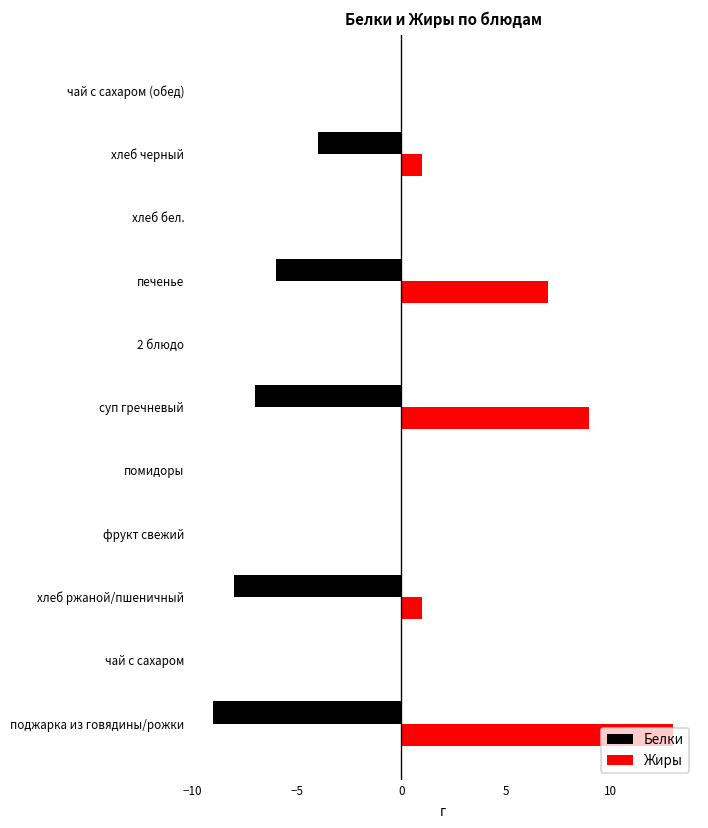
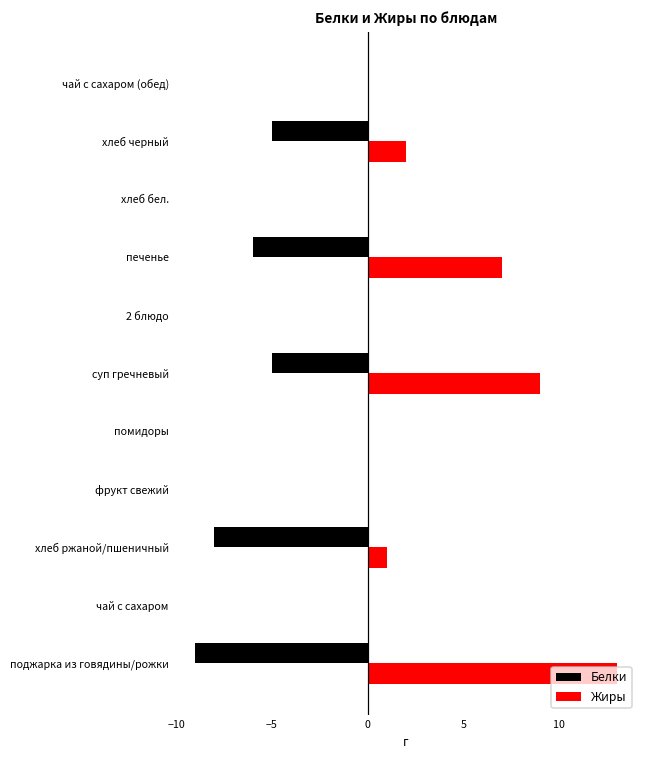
  {
    "Белки": {
      "чай с сахаром (обед)": 0.0,
-     "хлеб черный": -4.0,
+     "хлеб черный": -5.0,
      "хлеб бел.": 0.0,
      "печенье": -6.0,
      "2 блюдо": 0.0,
-     "суп гречневый": -7.0,
+     "суп гречневый": -5.0,
      "помидоры": 0.0,
      "фрукт свежий": 0.0,
      "хлеб ржаной/пшеничный": -8.0,
      "чай с сахаром": 0.0,
      "поджарка из говядины/рожки": -9.0
    },
    "Жиры": {
      "чай с сахаром (обед)": 0,
-     "хлеб черный": 1,
+     "хлеб черный": 2,
      "хлеб бел.": 0,
      "печенье": 7,
      "2 блюдо": 0,
      "суп гречневый": 9,
      "помидоры": 0,
      "фрукт свежий": 0,
      "хлеб ржаной/пшеничный": 1,
      "чай с сахаром": 0
    }
  }
